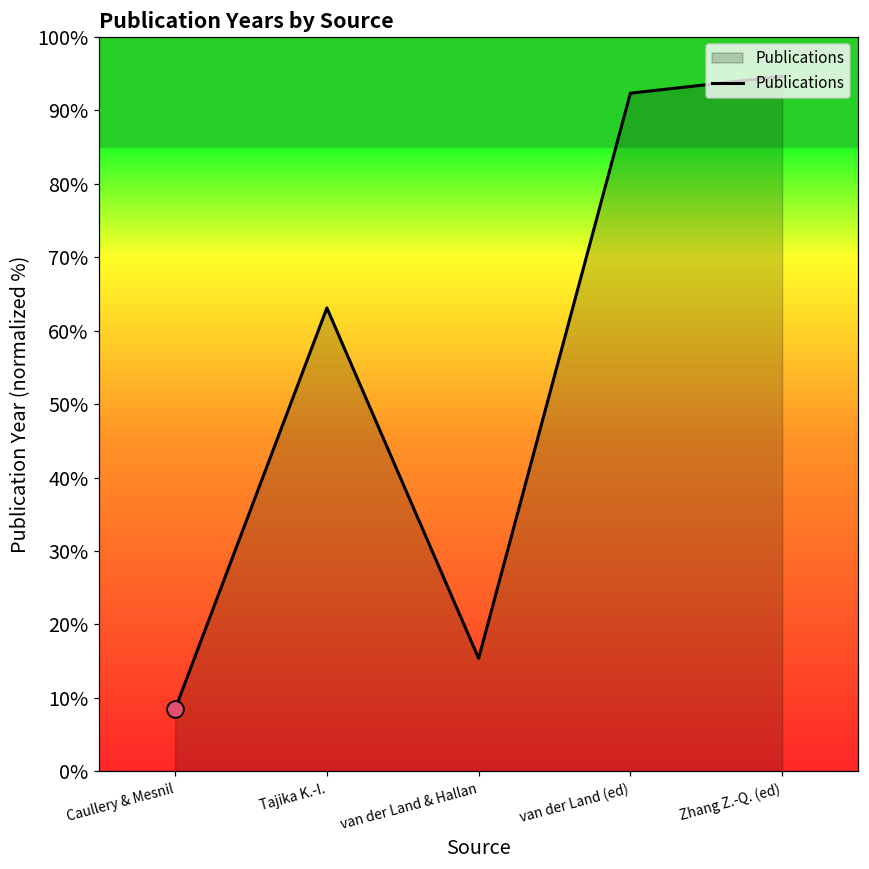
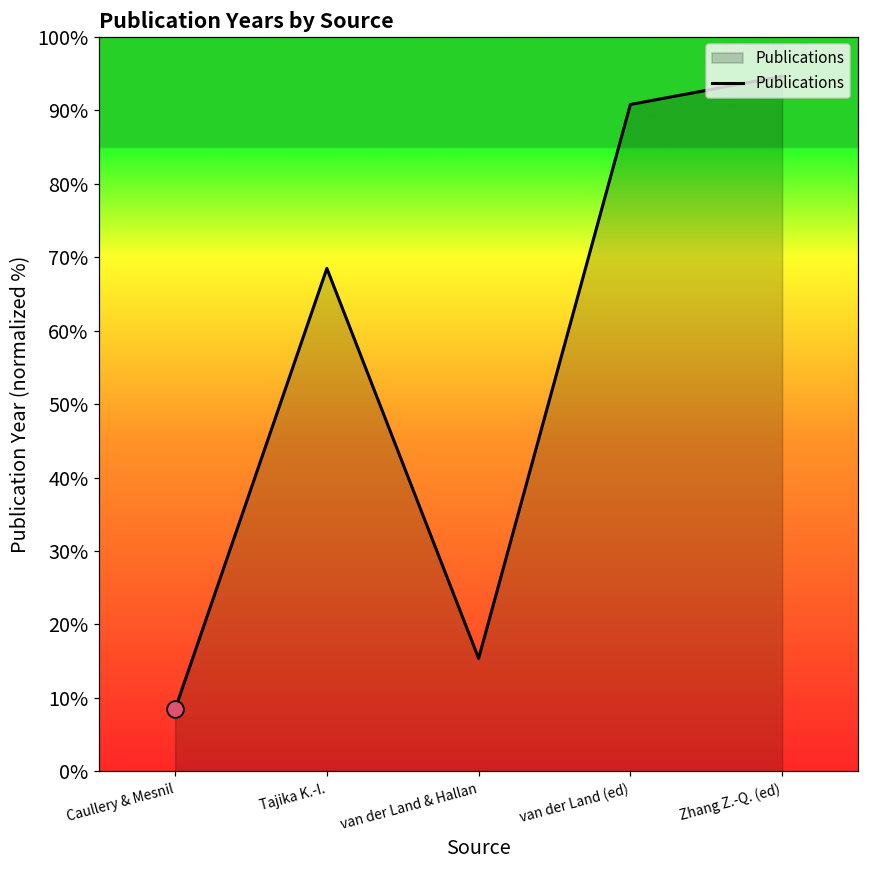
  {
    "Publications": {
-     "Tajika K.-I.": "63%",
+     "Tajika K.-I.": "68%",
      "van der Land & Hallan": "15%",
-     "van der Land (ed)": "92%"
+     "van der Land (ed)": "91%"
    }
  }
